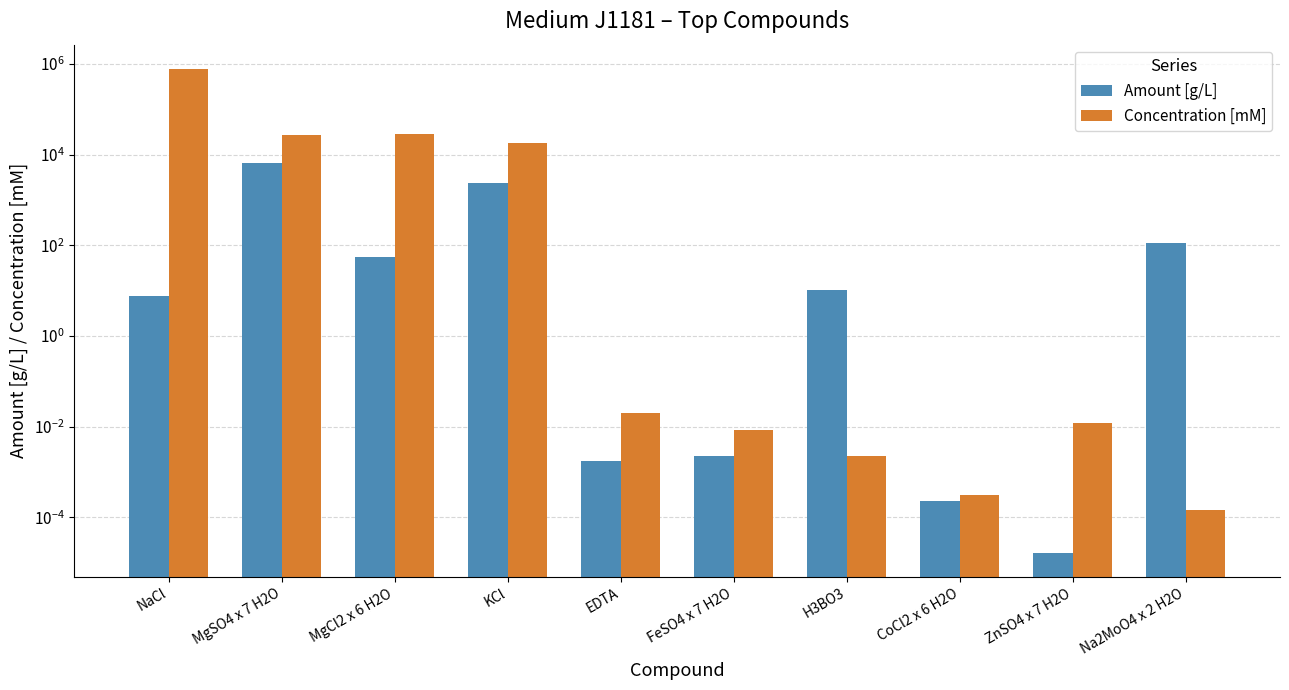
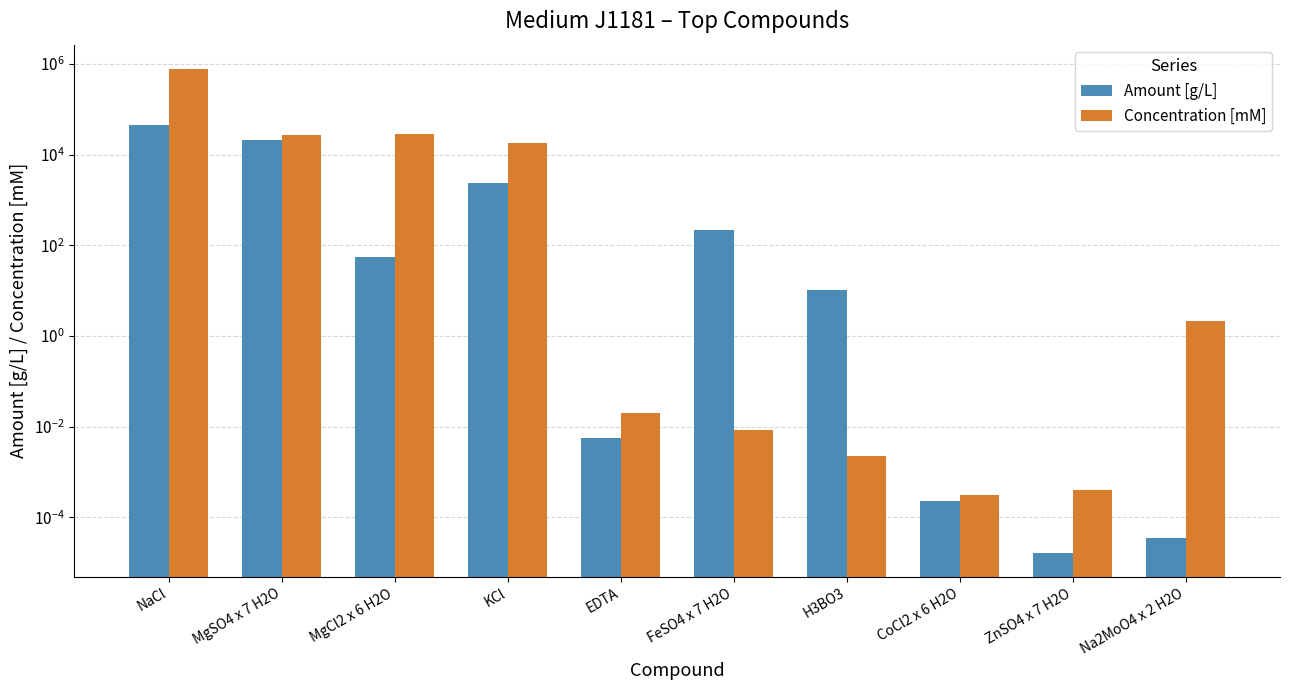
  {
    "Amount [g/L]": {
-     "NaCl": 8,
-     "MgSO4 x 7 H2O": 7000,
+     "NaCl": 50000,
+     "MgSO4 x 7 H2O": 20000,
      "MgCl2 x 6 H2O": 60,
      "KCl": 2000,
-     "EDTA": 0.0017,
-     "FeSO4 x 7 H2O": 0.002,
+     "EDTA": 0.006,
+     "FeSO4 x 7 H2O": 200,
      "H3BO3": 10,
      "CoCl2 x 6 H2O": 0.0002,
      "ZnSO4 x 7 H2O": 0.000017,
-     "Na2MoO4 x 2 H2O": 110
+     "Na2MoO4 x 2 H2O": 0
    },
    "Concentration [mM]": {
      "NaCl": 800000,
      "MgSO4 x 7 H2O": 30000,
      "MgCl2 x 6 H2O": 30000,
      "KCl": 18000,
      "EDTA": 0.020,
      "FeSO4 x 7 H2O": 0.008,
      "H3BO3": 0.002,
      "CoCl2 x 6 H2O": 0.0003,
-     "ZnSO4 x 7 H2O": 0.012,
-     "Na2MoO4 x 2 H2O": 0.00014
+     "ZnSO4 x 7 H2O": 0.0004,
+     "Na2MoO4 x 2 H2O": 2
    }
  }
